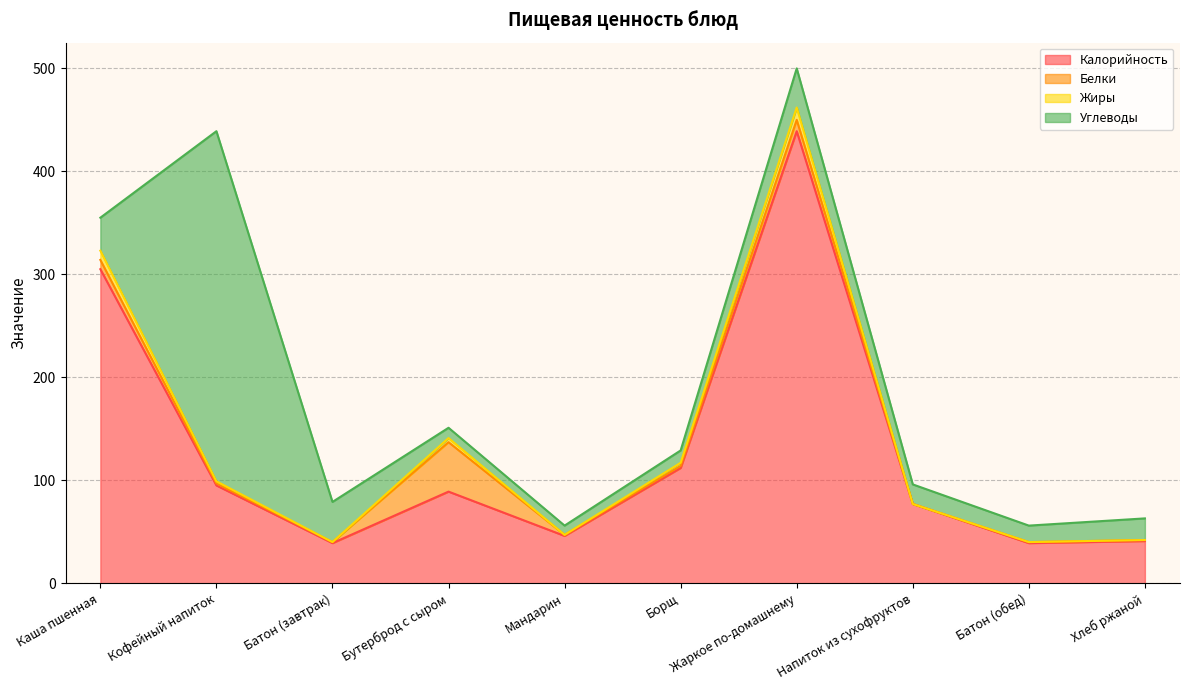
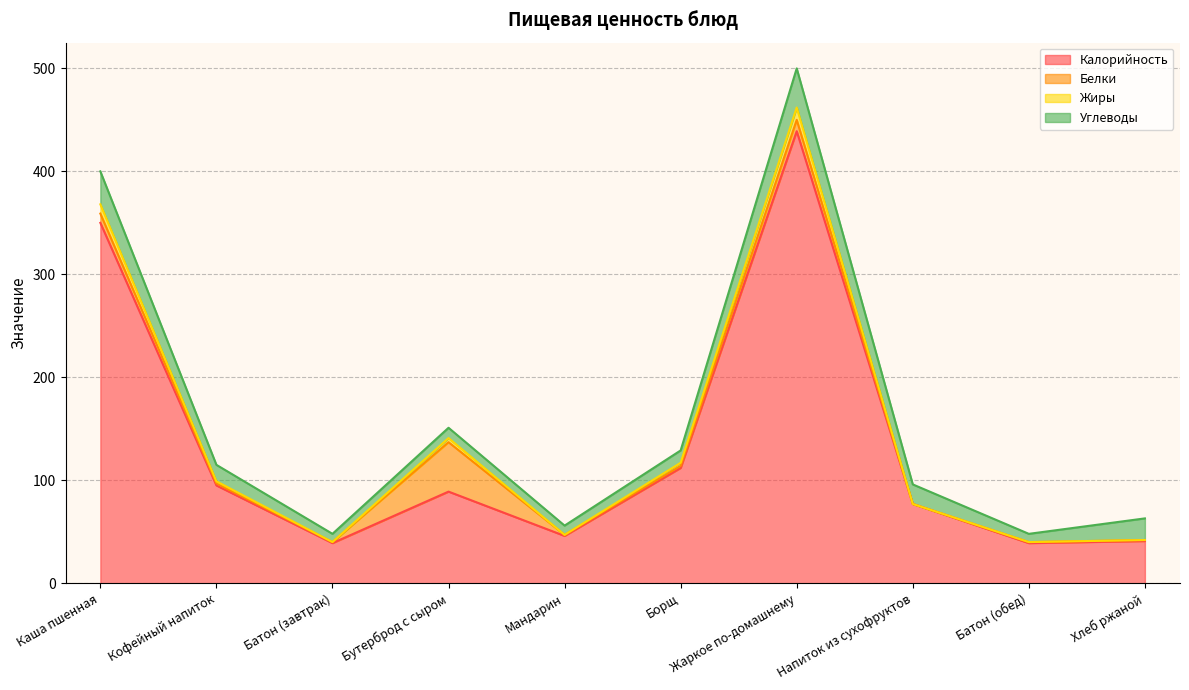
  {
    "Калорийность": {
-     "Каша пшенная": 305,
+     "Каша пшенная": 350,
      "Бутерброд с сыром": 89,
      "Жаркое по-домашнему": 439
    },
    "Белки": {
      "Каша пшенная": 9,
      "Бутерброд с сыром": 48,
      "Жаркое по-домашнему": 11
    },
    "Жиры": {
      "Каша пшенная": 9,
      "Бутерброд с сыром": 4,
      "Борщ": 3,
      "Жаркое по-домашнему": 12
    },
    "Углеводы": {
      "Каша пшенная": 32,
-     "Кофейный напиток": 340,
-     "Батон (завтрак)": 39,
+     "Кофейный напиток": 16,
+     "Батон (завтрак)": 8,
      "Бутерброд с сыром": 10,
      "Мандарин": 9,
      "Борщ": 12,
      "Жаркое по-домашнему": 38,
      "Напиток из сухофруктов": 19,
-     "Батон (обед)": 16,
+     "Батон (обед)": 8,
      "Хлеб ржаной": 21
    }
  }
